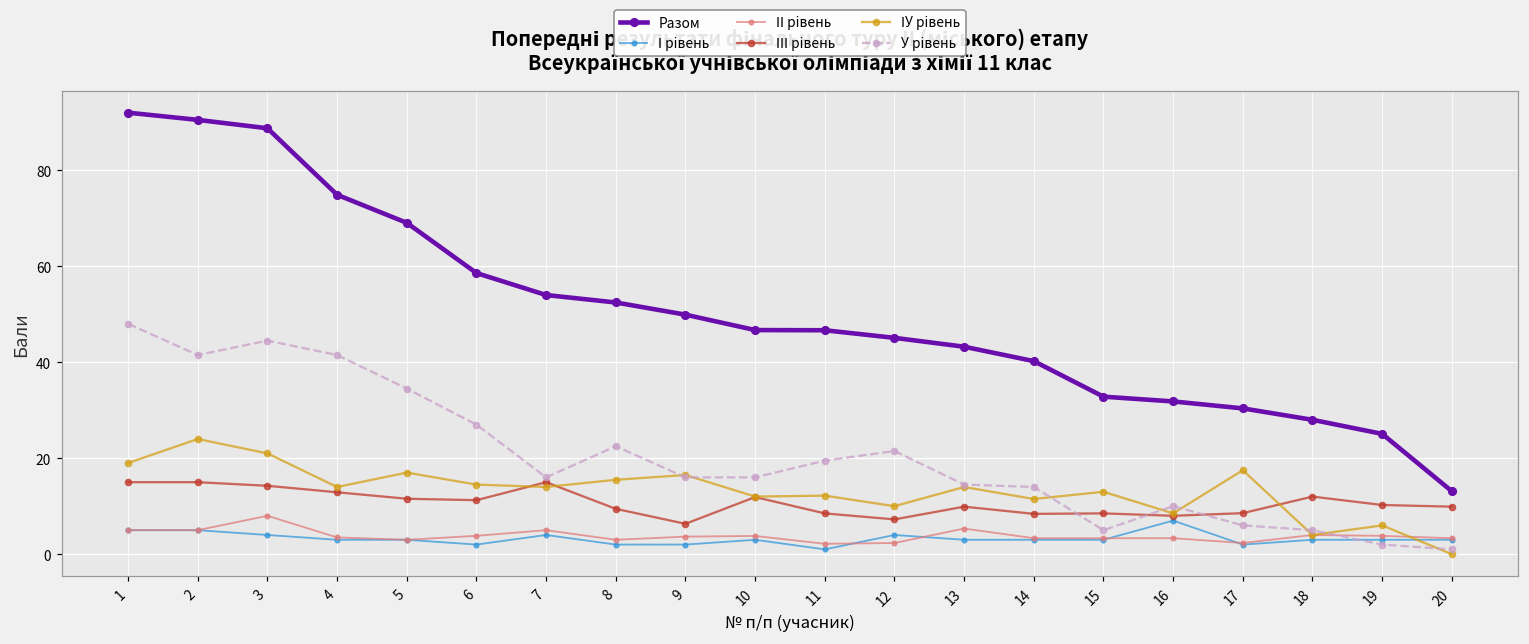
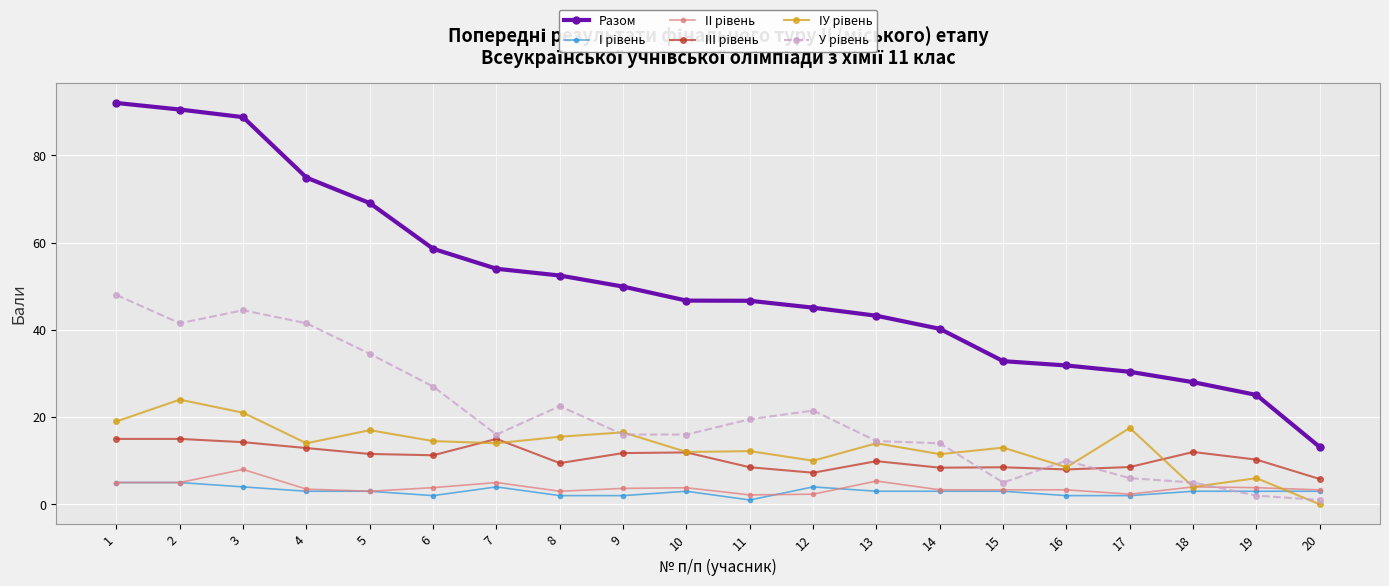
  {
    "Разом": {
      "1": 92,
      "2": 91,
      "3": 89,
      "4": 75,
      "5": 69,
      "6": 59,
      "7": 54,
      "8": 52,
      "9": 50,
      "10": 47,
      "11": 47,
      "12": 45,
      "13": 43,
      "14": 40,
      "15": 33,
      "16": 32,
      "17": 30,
      "18": 28,
      "19": 25,
      "20": 13
    },
    "І рівень": {
      "3": 4,
      "6": 2,
      "7": 4,
      "8": 2,
      "9": 2,
      "10": 3,
      "11": 1,
      "12": 4,
      "13": 3,
-     "16": 7,
+     "16": 2,
      "18": 3,
      "19": 3
    },
    "ІІ рівень": {
      "3": 8,
      "6": 4,
      "7": 5,
      "8": 3,
      "9": 4,
      "10": 4,
      "11": 2,
      "12": 2,
      "13": 5,
      "16": 3,
      "19": 4
    },
    "ІІІ рівень": {
      "1": 15,
      "2": 15,
      "3": 14,
      "4": 13,
      "5": 12,
      "6": 11,
      "7": 15,
      "8": 9,
-     "9": 6,
+     "9": 12,
      "11": 9,
      "12": 7,
      "13": 10,
      "14": 8,
      "15": 9,
      "17": 9,
      "18": 12,
      "19": 10,
-     "20": 10
+     "20": 6
    },
    "ІУ рівень": {
      "1": 19,
      "2": 24,
      "3": 21,
      "4": 14,
      "5": 17,
      "6": 15,
      "7": 14,
      "8": 16,
      "11": 12,
      "12": 10,
      "14": 12,
      "15": 13,
      "17": 18,
      "19": 6,
      "20": 0
    },
    "У рівень": {
      "1": 48,
      "2": 42,
      "3": 45,
      "4": 42,
      "5": 35,
      "6": 27,
      "7": 16,
      "8": 23,
      "10": 16,
      "11": 20,
      "12": 22,
      "14": 14,
      "15": 5,
      "16": 10,
      "17": 6,
      "18": 5,
      "19": 2,
      "20": 1
    }
  }
